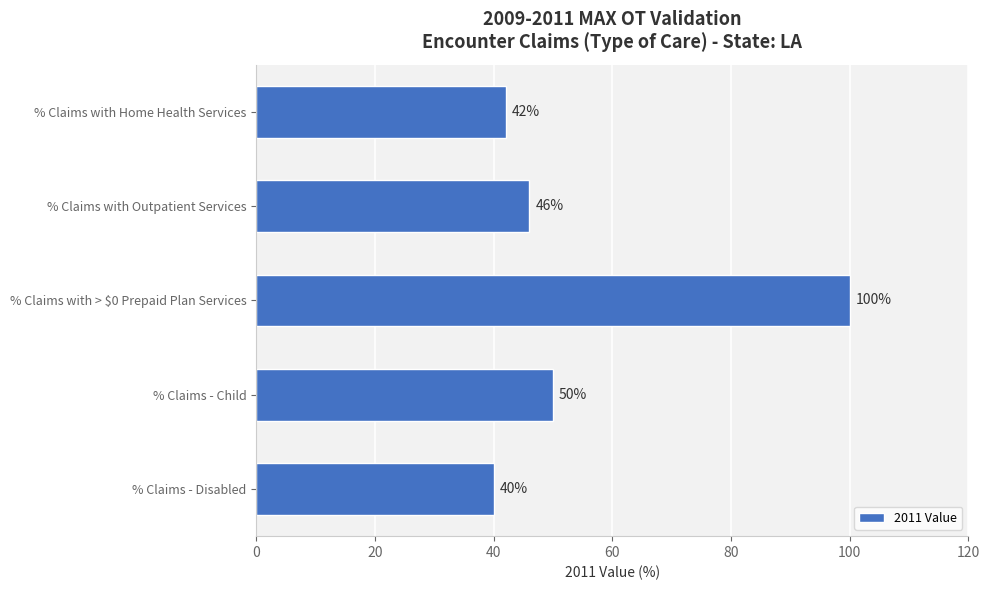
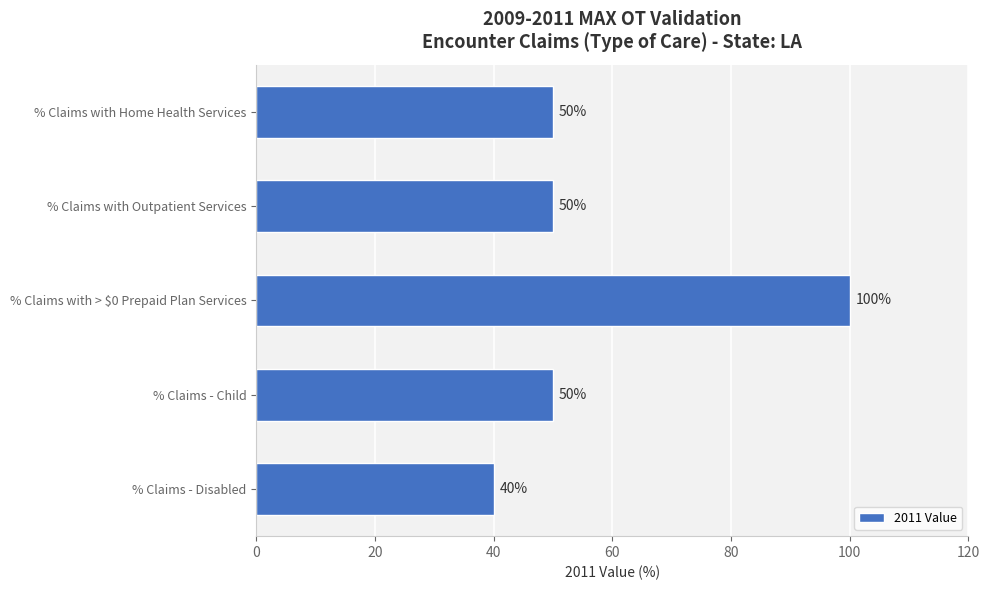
  {
-   "% Claims with Home Health Services": "42%",
-   "% Claims with Outpatient Services": "46%",
+   "% Claims with Home Health Services": "50%",
+   "% Claims with Outpatient Services": "50%",
    "% Claims with > $0 Prepaid Plan Services": "100%",
    "% Claims - Child": "50%",
    "% Claims - Disabled": "40%"
  }
